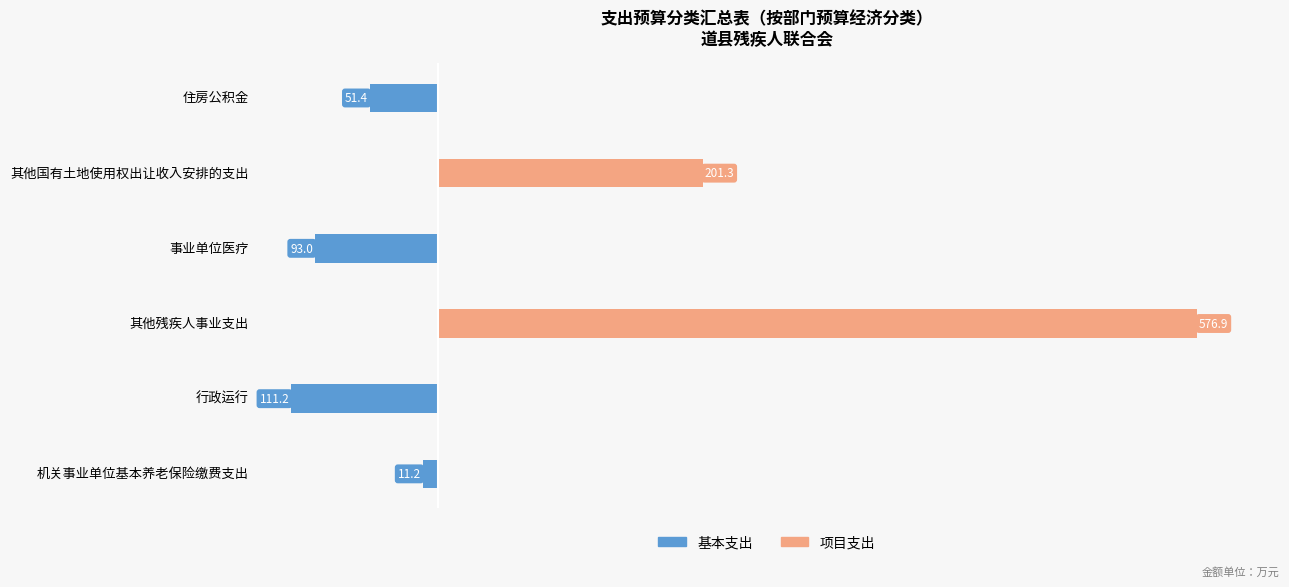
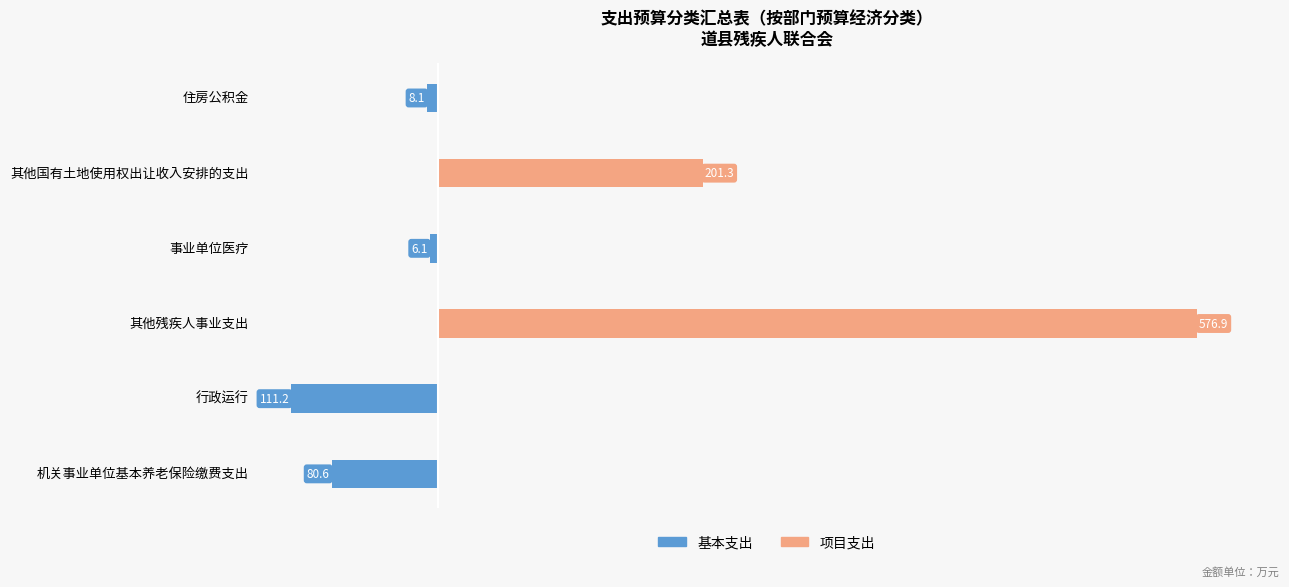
  {
    "基本支出": {
-     "住房公积金": 51.4,
-     "事业单位医疗": 93.0,
-     "机关事业单位基本养老保险缴费支出": 11.2
+     "住房公积金": 8.1,
+     "事业单位医疗": 6.1,
+     "机关事业单位基本养老保险缴费支出": 80.6
    }
  }
